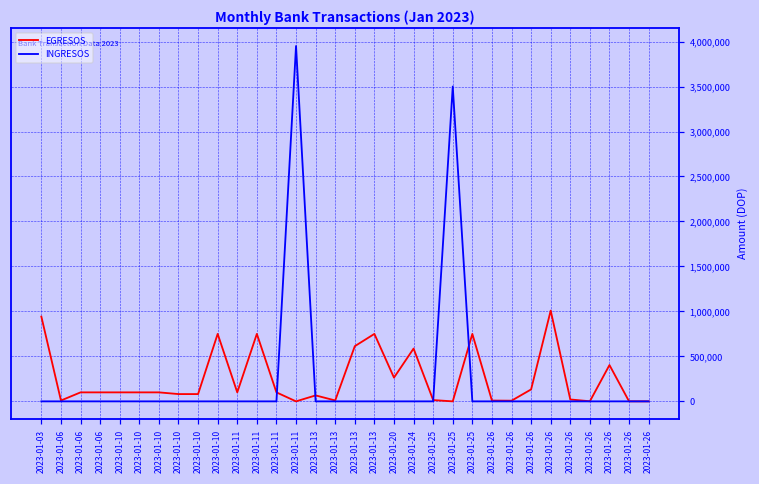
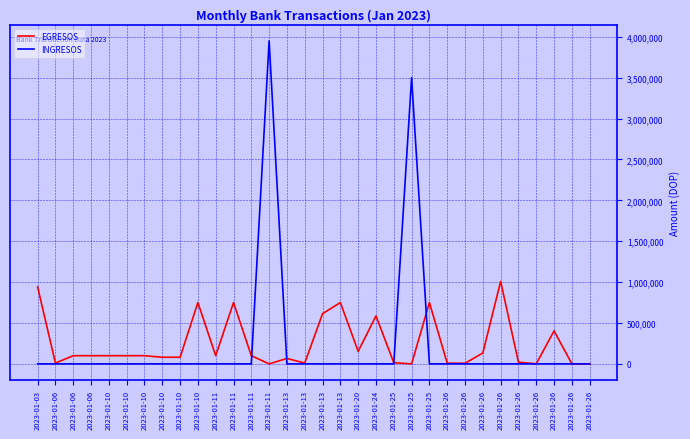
  {
    "EGRESOS": {
      "2023-01-03": "900,000",
-     "2023-01-20": "300,000",
+     "2023-01-20": "200,000",
      "2023-01-24": "600,000"
    },
    "INGRESOS": {
      "2023-01-03": "0",
      "2023-01-20": "0",
      "2023-01-24": "0"
    }
  }
